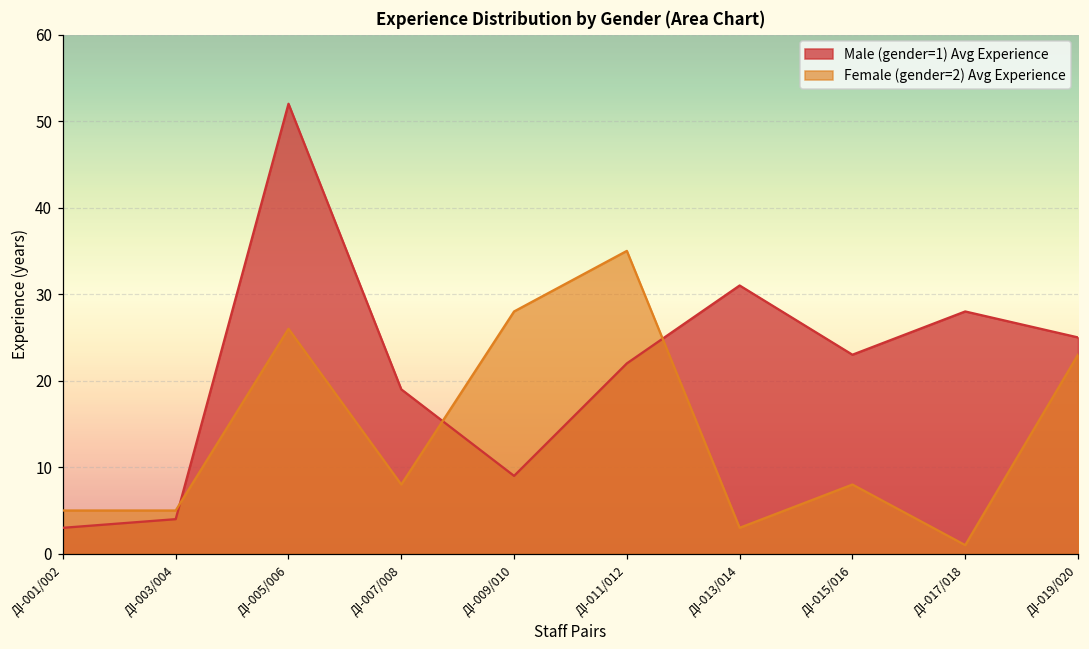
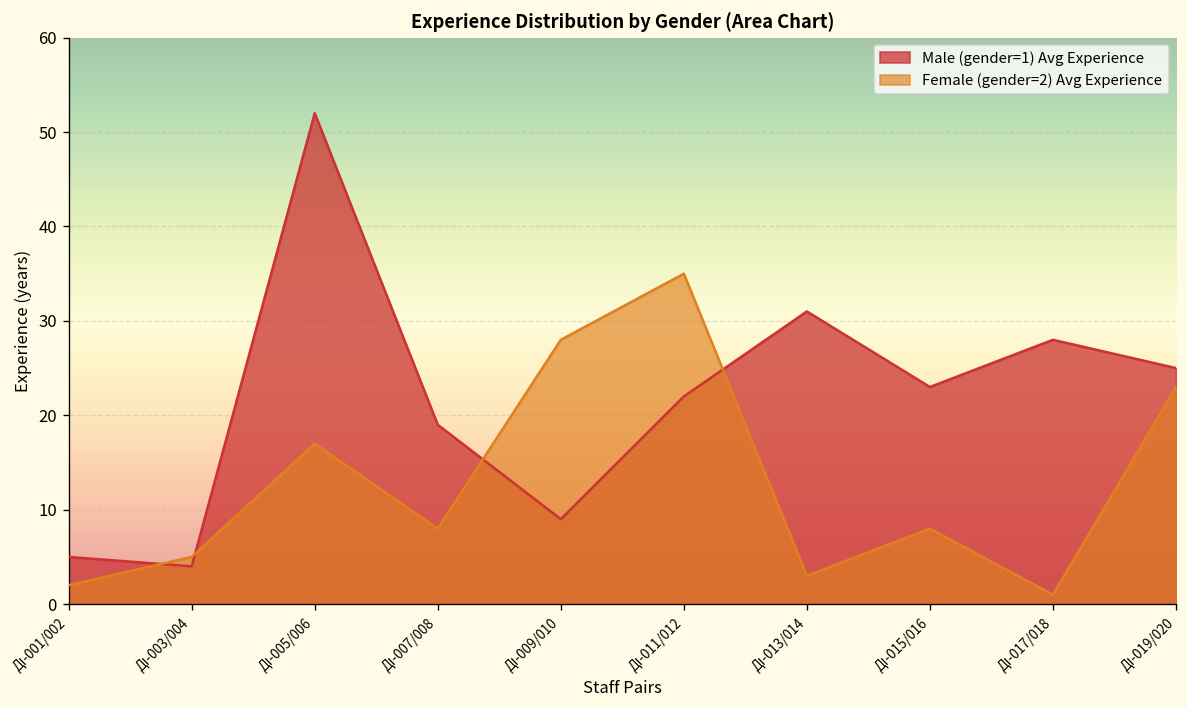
  {
    "Male (gender=1) Avg Experience": {
-     "ДІ-001/002": 3,
+     "ДІ-001/002": 5,
      "ДІ-003/004": 4,
      "ДІ-005/006": 52,
      "ДІ-007/008": 19,
      "ДІ-009/010": 9,
      "ДІ-011/012": 22,
      "ДІ-013/014": 31,
      "ДІ-015/016": 23,
      "ДІ-017/018": 28,
      "ДІ-019/020": 25
    },
    "Female (gender=2) Avg Experience": {
-     "ДІ-001/002": 5,
+     "ДІ-001/002": 2,
      "ДІ-003/004": 5,
-     "ДІ-005/006": 26,
+     "ДІ-005/006": 17,
      "ДІ-007/008": 8,
      "ДІ-009/010": 28,
      "ДІ-011/012": 35,
      "ДІ-013/014": 3,
      "ДІ-015/016": 8,
      "ДІ-017/018": 1,
      "ДІ-019/020": 23
    }
  }
